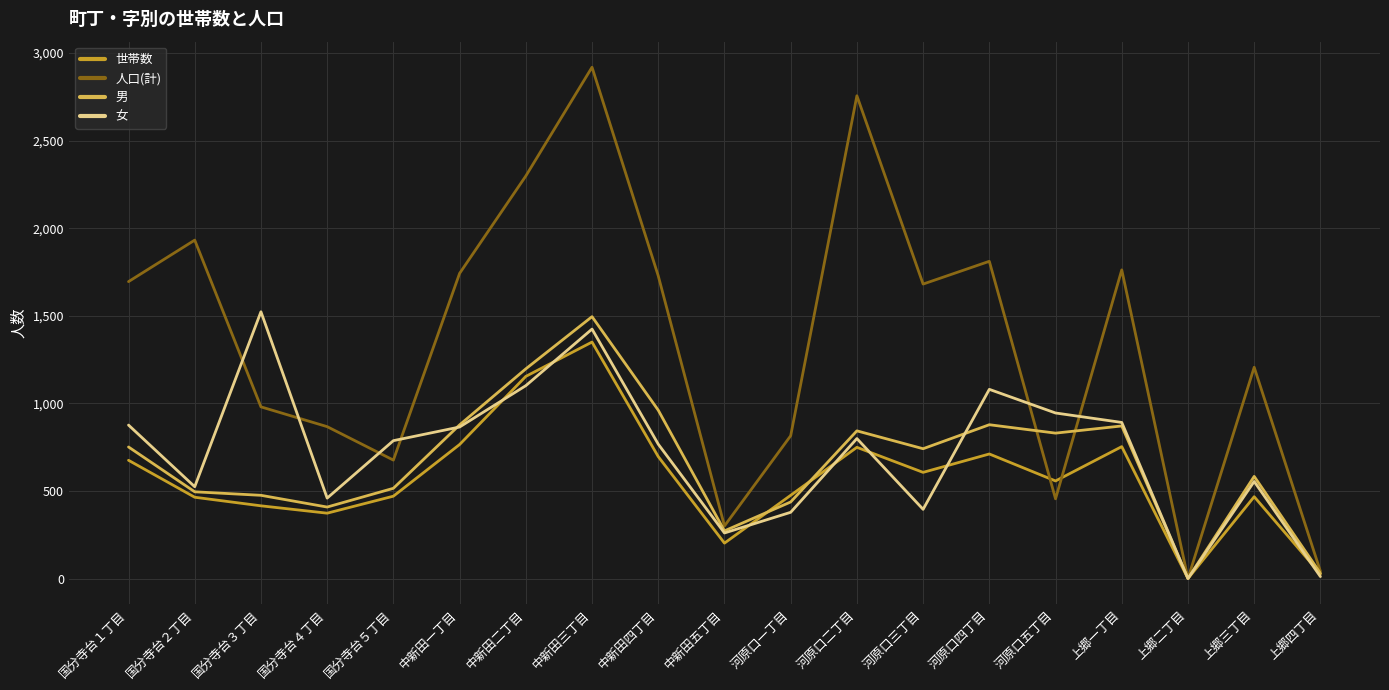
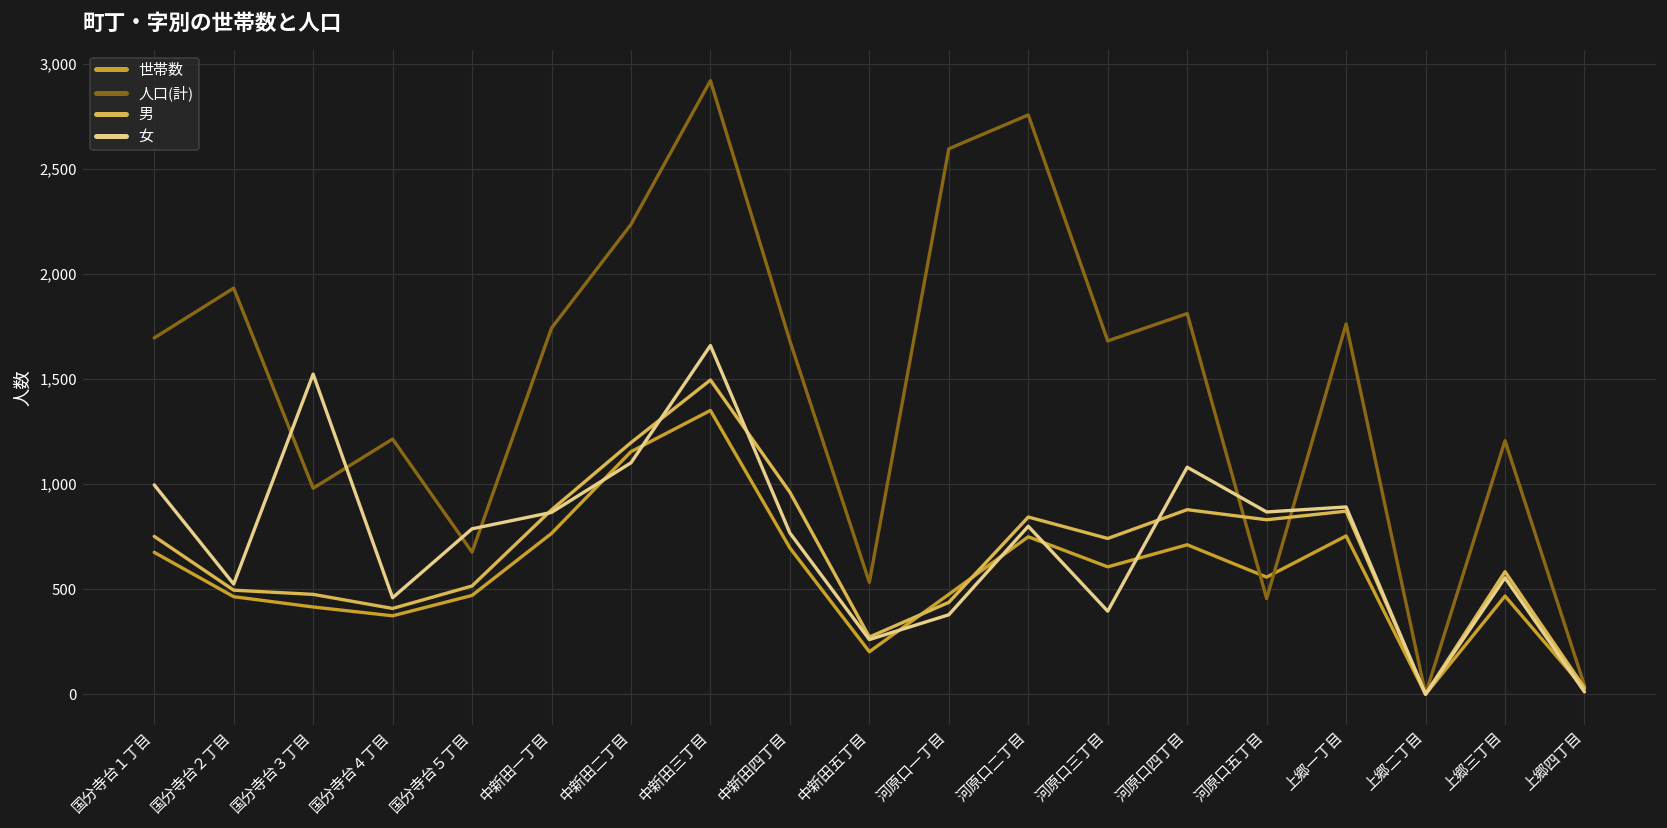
  {
    "人口(計)": {
      "国分寺台１丁目": "1,700",
      "国分寺台２丁目": "1,930",
      "国分寺台３丁目": "980",
-     "国分寺台４丁目": "870",
+     "国分寺台４丁目": "1,210",
      "国分寺台５丁目": "680",
      "中新田一丁目": "1,740",
-     "中新田二丁目": "2,300",
+     "中新田二丁目": "2,240",
      "中新田三丁目": "2,920",
-     "中新田四丁目": "1,730",
-     "中新田五丁目": "300",
-     "河原口一丁目": "820",
+     "中新田四丁目": "1,680",
+     "中新田五丁目": "530",
+     "河原口一丁目": "2,600",
      "河原口二丁目": "2,760",
      "河原口三丁目": "1,680",
      "河原口四丁目": "1,810",
      "河原口五丁目": "460",
      "上郷一丁目": "1,760",
      "上郷三丁目": "1,210"
    },
    "女": {
-     "国分寺台１丁目": "880",
+     "国分寺台１丁目": "1,000",
      "国分寺台２丁目": "520",
      "国分寺台３丁目": "1,520",
      "国分寺台４丁目": "460",
      "国分寺台５丁目": "790",
      "中新田二丁目": "1,100",
-     "中新田三丁目": "1,420",
+     "中新田三丁目": "1,660",
      "中新田四丁目": "770",
      "河原口一丁目": "380",
      "河原口二丁目": "800",
      "河原口三丁目": "400",
      "河原口四丁目": "1,080",
-     "河原口五丁目": "950",
+     "河原口五丁目": "870",
      "上郷一丁目": "890",
      "上郷三丁目": "550",
      "上郷四丁目": "10"
    }
  }
